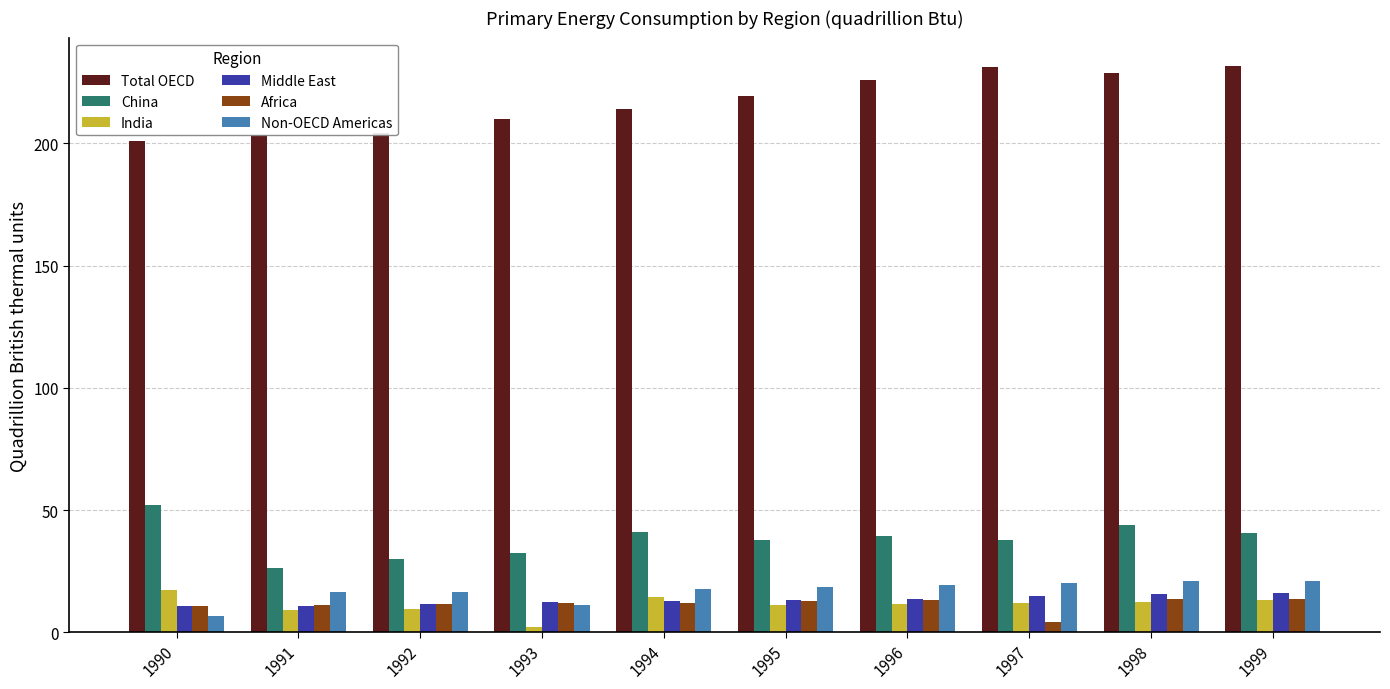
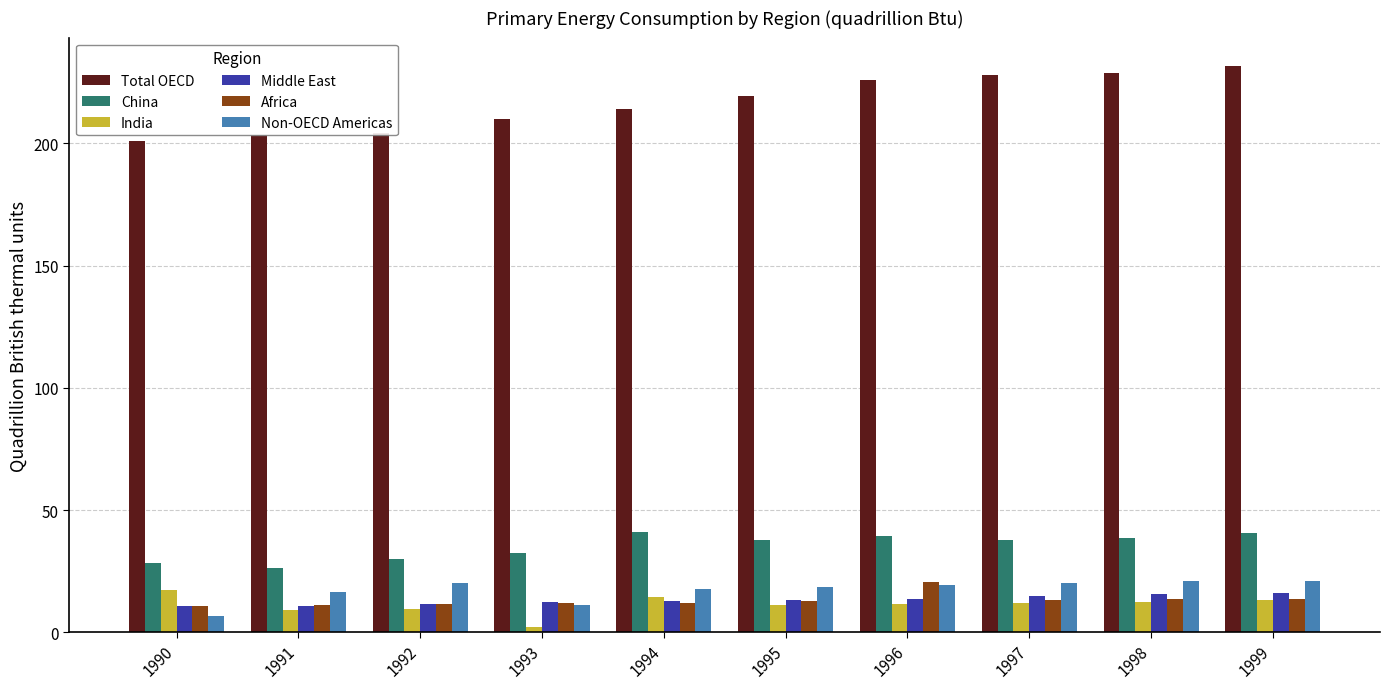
  {
    "Total OECD": {
      "1990": 201,
      "1993": 210,
      "1994": 214,
      "1995": 219,
      "1996": 226,
-     "1997": 231,
+     "1997": 228,
      "1998": 229,
      "1999": 232
    },
    "China": {
-     "1990": 52,
+     "1990": 28,
      "1991": 26,
      "1992": 30,
      "1993": 32,
      "1994": 41,
      "1995": 38,
      "1996": 39,
      "1997": 38,
-     "1998": 44,
+     "1998": 39,
      "1999": 41
    },
    "India": {
      "1990": 17,
      "1991": 9,
      "1992": 10,
      "1993": 2,
      "1994": 14,
      "1995": 11,
      "1996": 12,
      "1997": 12,
      "1998": 12,
      "1999": 13
    },
    "Middle East": {
      "1990": 11,
      "1991": 11,
      "1992": 12,
      "1993": 12,
      "1994": 13,
      "1995": 13,
      "1996": 14,
      "1997": 15,
      "1998": 16,
      "1999": 16
    },
    "Africa": {
      "1990": 11,
      "1991": 11,
      "1992": 12,
      "1993": 12,
      "1994": 12,
      "1995": 13,
-     "1996": 13,
-     "1997": 4,
+     "1996": 21,
+     "1997": 13,
      "1998": 14,
      "1999": 14
    },
    "Non-OECD Americas": {
      "1990": 7,
      "1991": 17,
-     "1992": 16,
+     "1992": 20,
      "1993": 11,
      "1994": 18,
      "1995": 19,
      "1996": 19,
      "1997": 20,
      "1998": 21,
      "1999": 21
    }
  }
